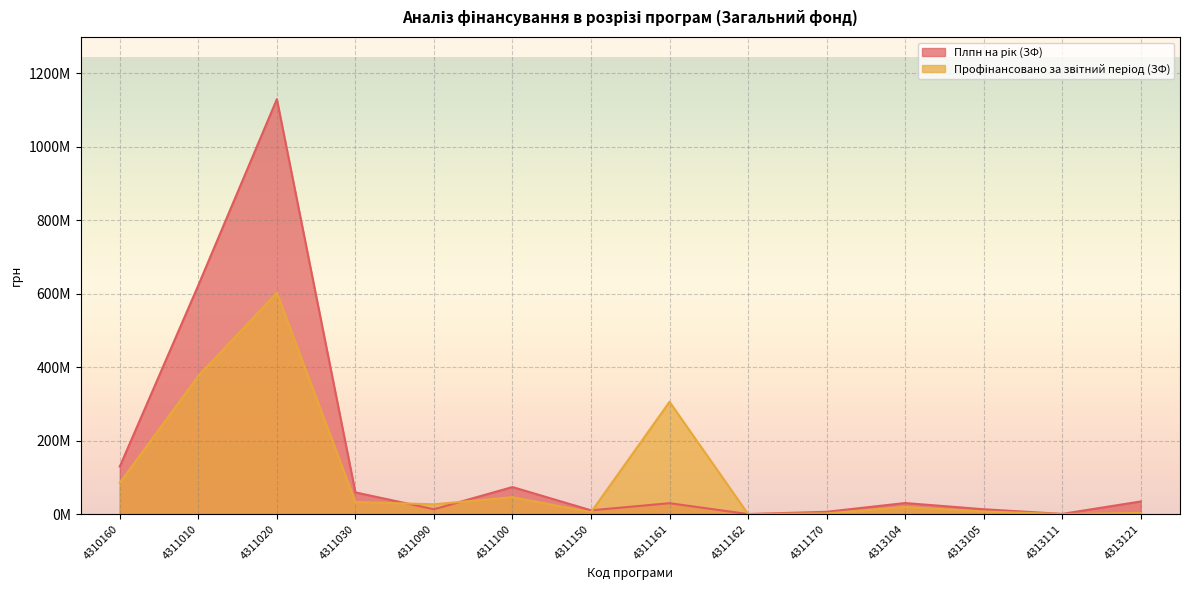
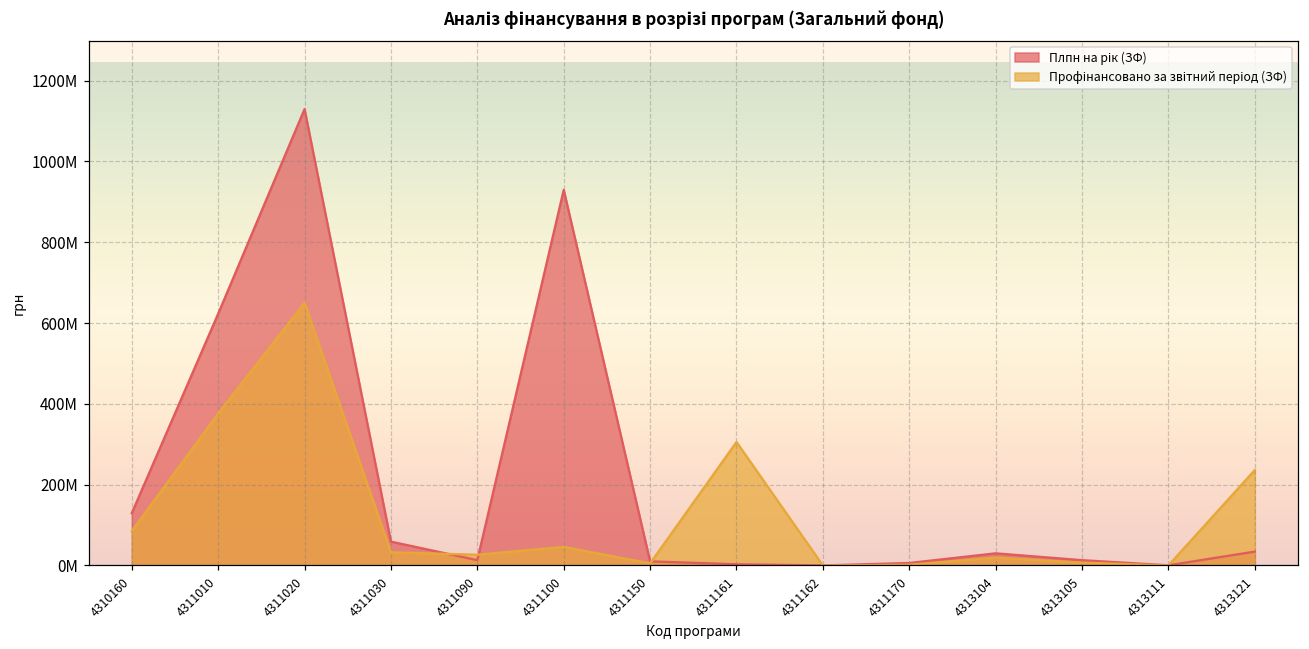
  {
    "Плпн на рік (ЗФ)": {
      "4310160": 130000000,
      "4311010": 620000000,
      "4311020": 1130000000,
      "4311030": 60000000,
      "4311090": 10000000,
-     "4311100": 70000000,
-     "4311161": 30000000,
+     "4311100": 930000000,
+     "4311161": 0,
      "4313104": 30000000,
      "4313121": 30000000
    },
    "Профінансовано за звітний період (ЗФ)": {
      "4310160": 90000000,
      "4311010": 380000000,
-     "4311020": 600000000,
+     "4311020": 650000000,
      "4311030": 30000000,
      "4311090": 30000000,
      "4311100": 50000000,
      "4311161": 310000000,
      "4313104": 20000000,
-     "4313121": 0
+     "4313121": 240000000
    }
  }
